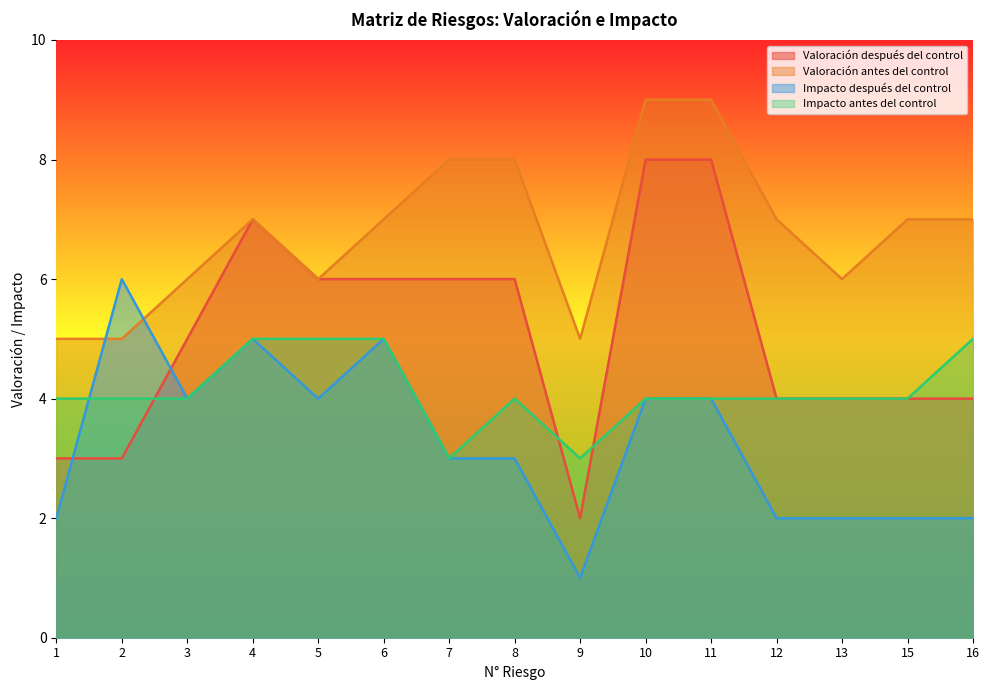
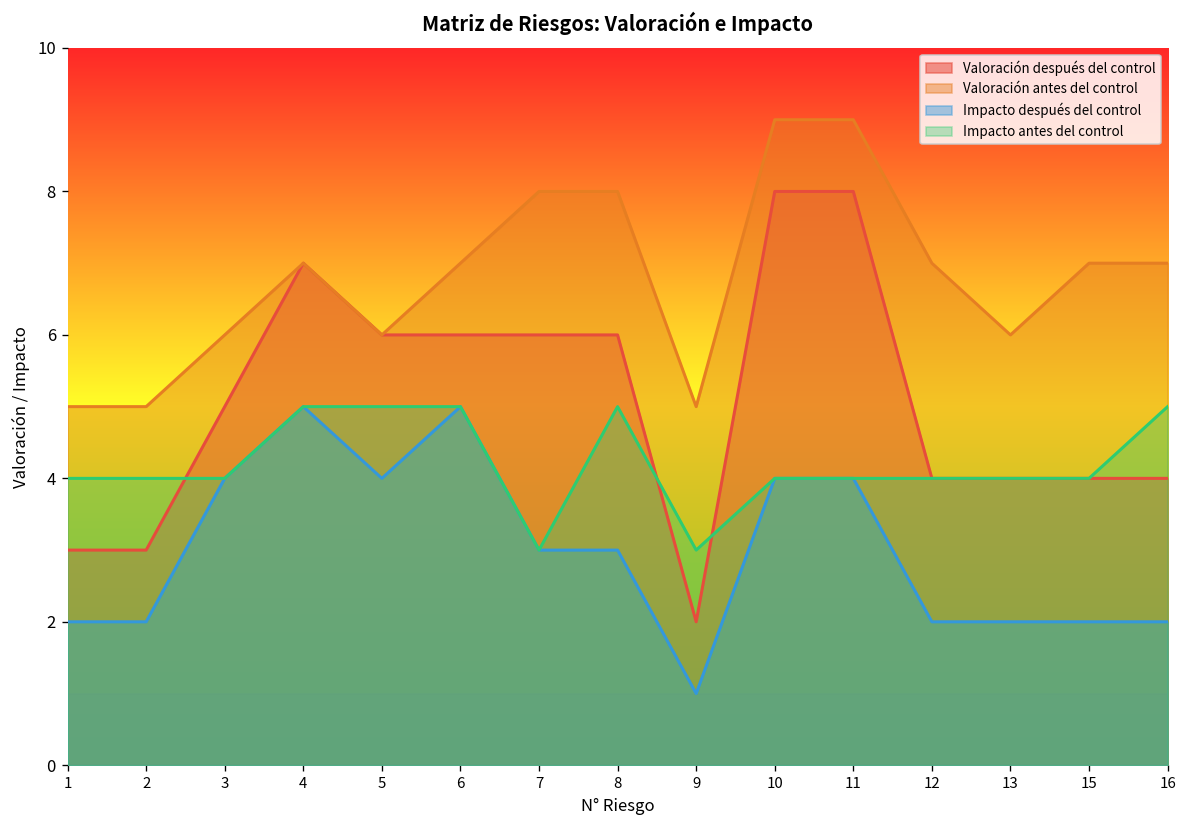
  {
    "Impacto después del control": {
      "1": 2,
-     "2": 6,
+     "2": 2,
      "5": 4,
      "8": 3,
      "12": 2,
      "13": 2,
      "15": 2,
      "16": 2
    },
    "Impacto antes del control": {
      "1": 4,
      "2": 4,
      "5": 5,
-     "8": 4,
+     "8": 5,
      "9": 3,
      "16": 5
    }
  }
